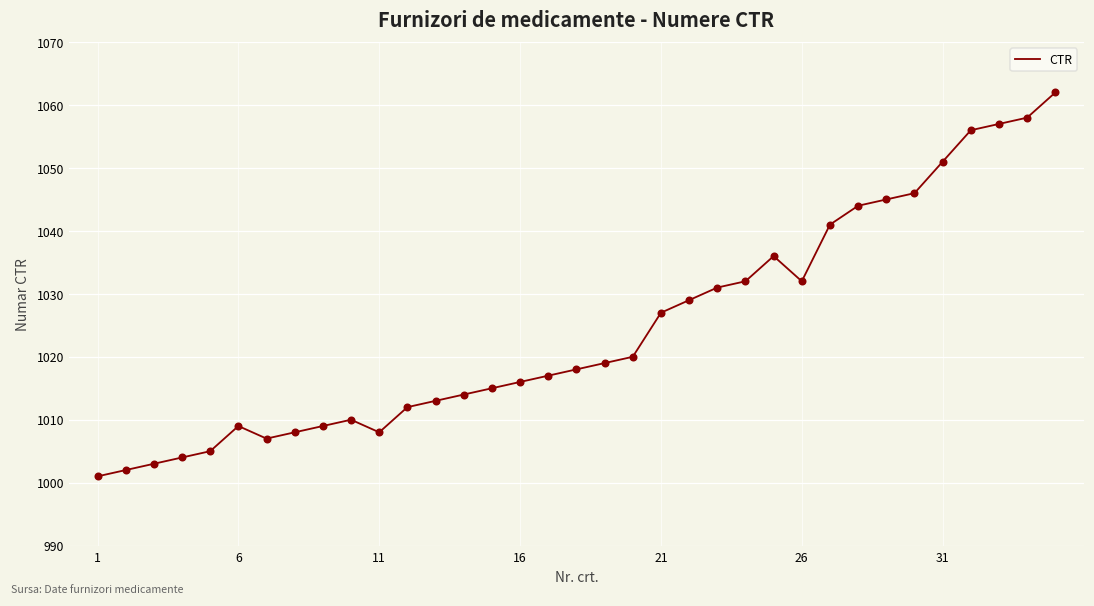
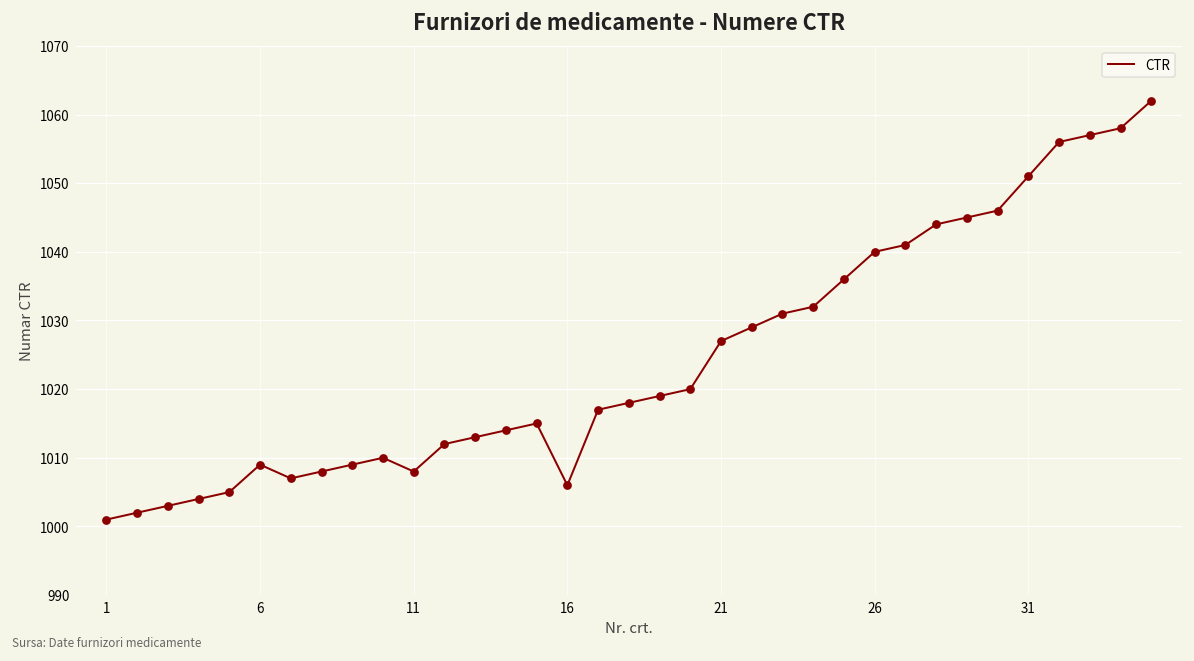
  {
    "1": 1001,
    "6": 1009,
    "11": 1008,
-   "16": 1016,
+   "16": 1006,
    "21": 1027,
-   "26": 1032,
+   "26": 1040,
    "31": 1051
  }
